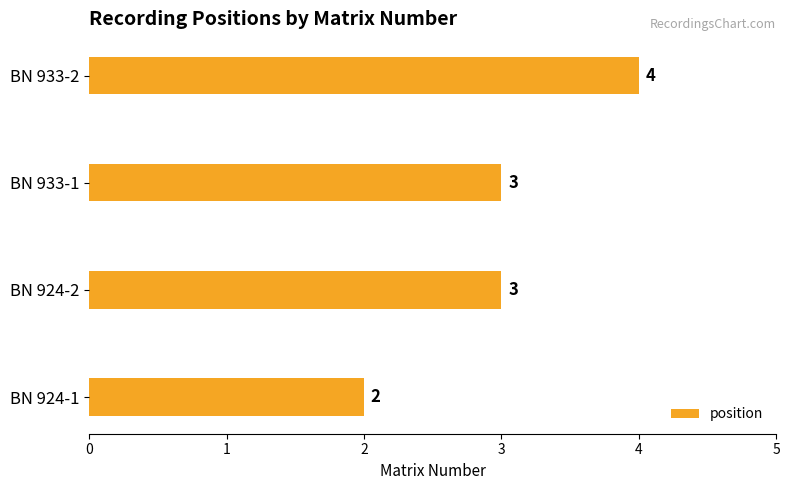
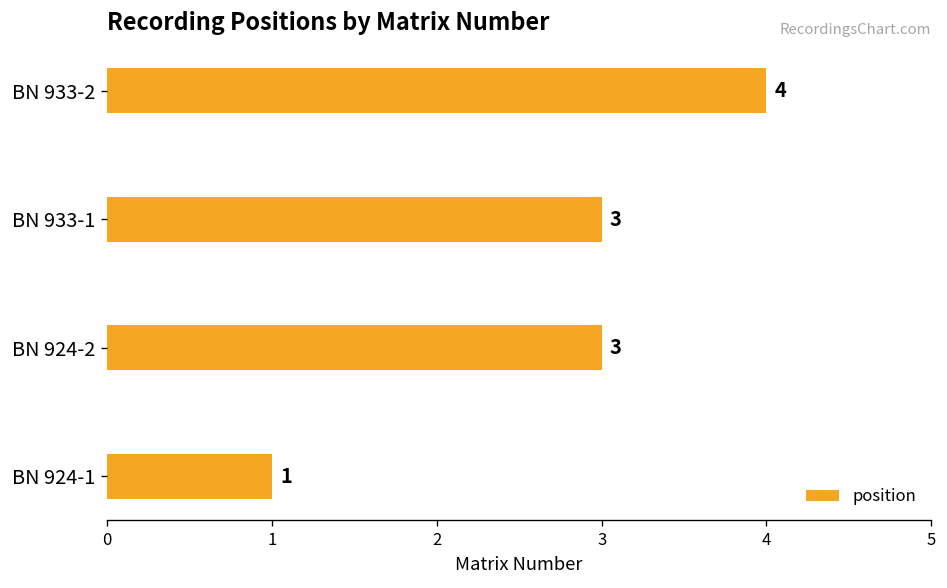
  {
    "BN 933-2": 4,
    "BN 933-1": 3,
    "BN 924-2": 3,
-   "BN 924-1": 2
+   "BN 924-1": 1
  }
